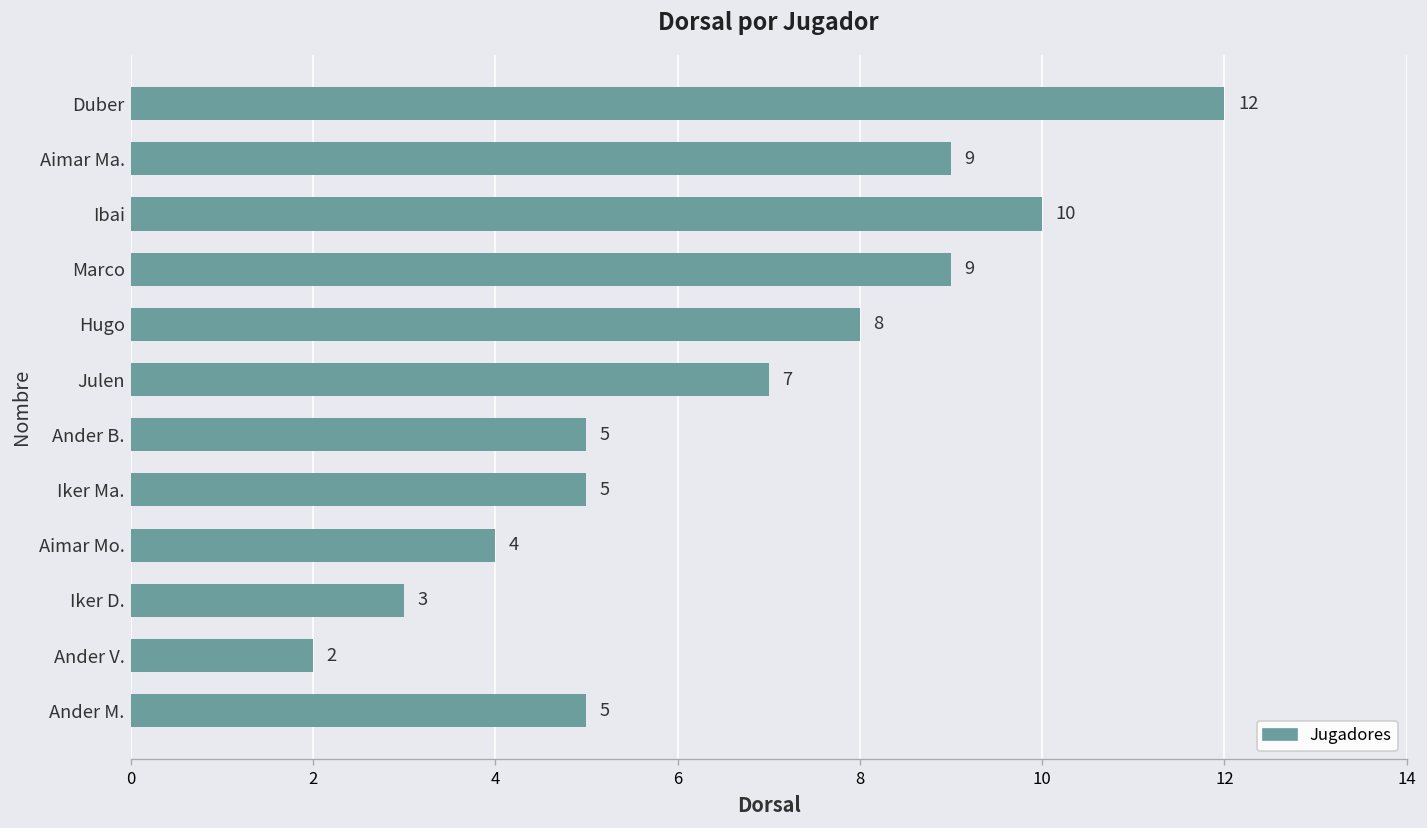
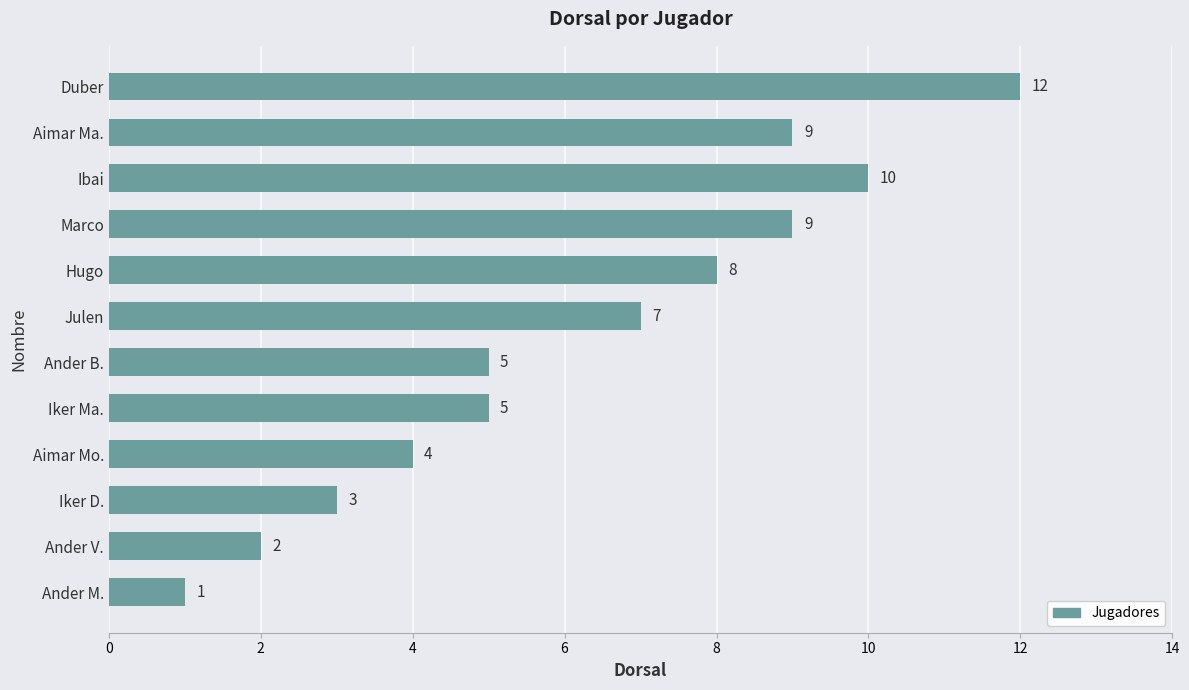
  {
    "Duber": 12,
    "Aimar Ma.": 9,
    "Ibai": 10,
    "Marco": 9,
    "Hugo": 8,
    "Julen": 7,
    "Ander B.": 5,
    "Iker Ma.": 5,
    "Aimar Mo.": 4,
    "Iker D.": 3,
    "Ander V.": 2,
-   "Ander M.": 5
+   "Ander M.": 1
  }
